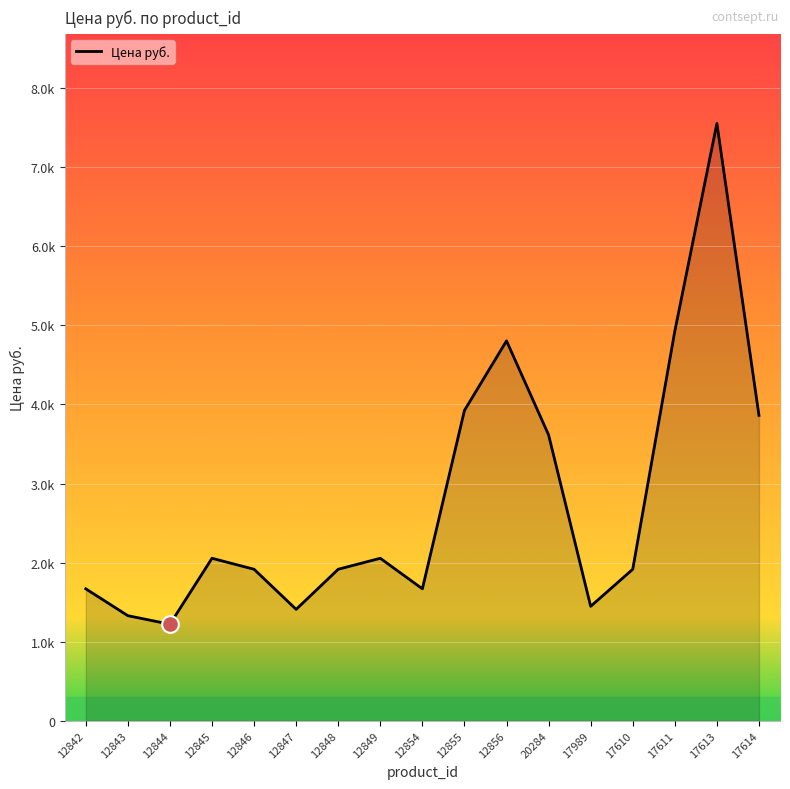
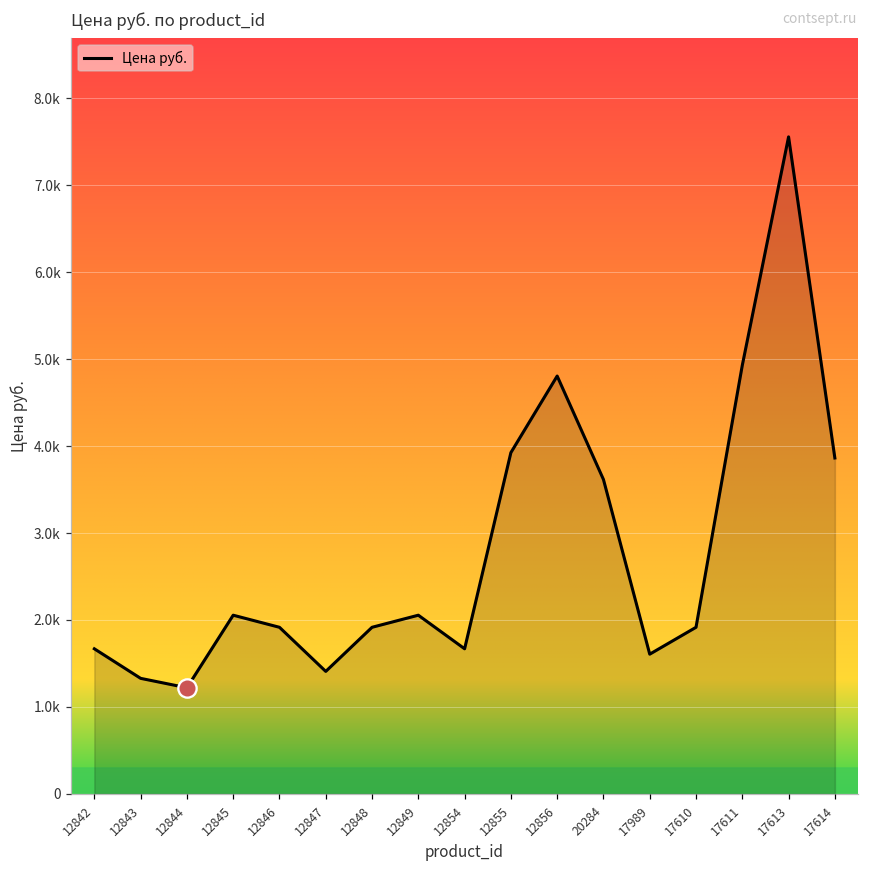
  {
    "Цена руб.": {
      "12842": 1700,
      "12843": 1300,
      "12845": 2100,
      "12846": 1900,
      "12847": 1400,
      "12848": 1900,
      "12849": 2100,
      "12854": 1700,
      "12855": 3900,
      "12856": 4800,
      "20284": 3600,
-     "17989": 1400,
+     "17989": 1600,
      "17610": 1900,
      "17611": 4900,
      "17613": 7600,
      "17614": 3900
    }
  }
